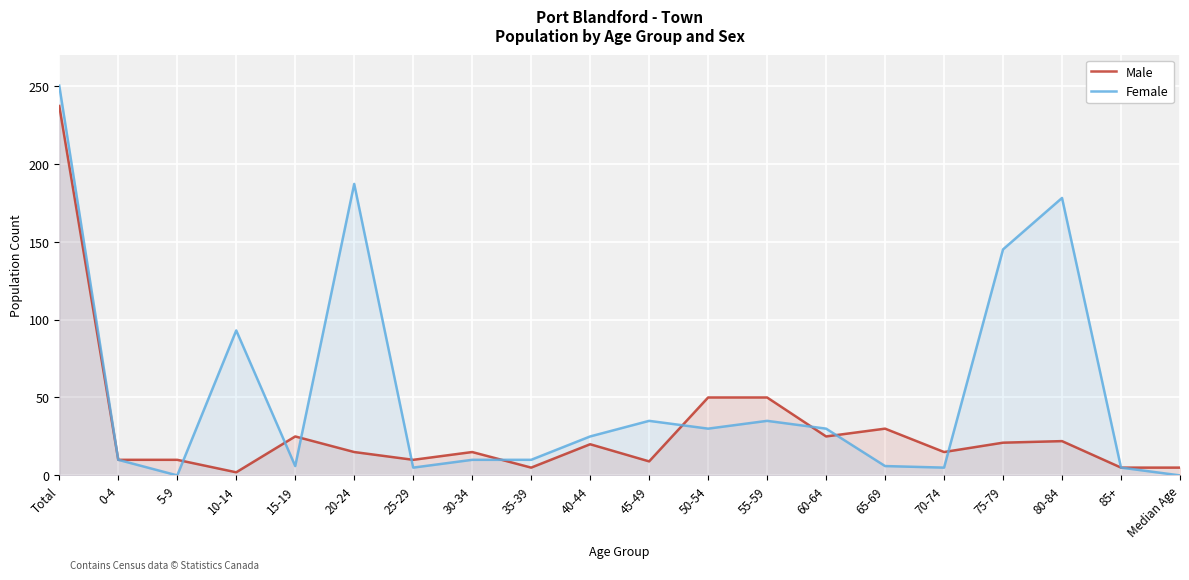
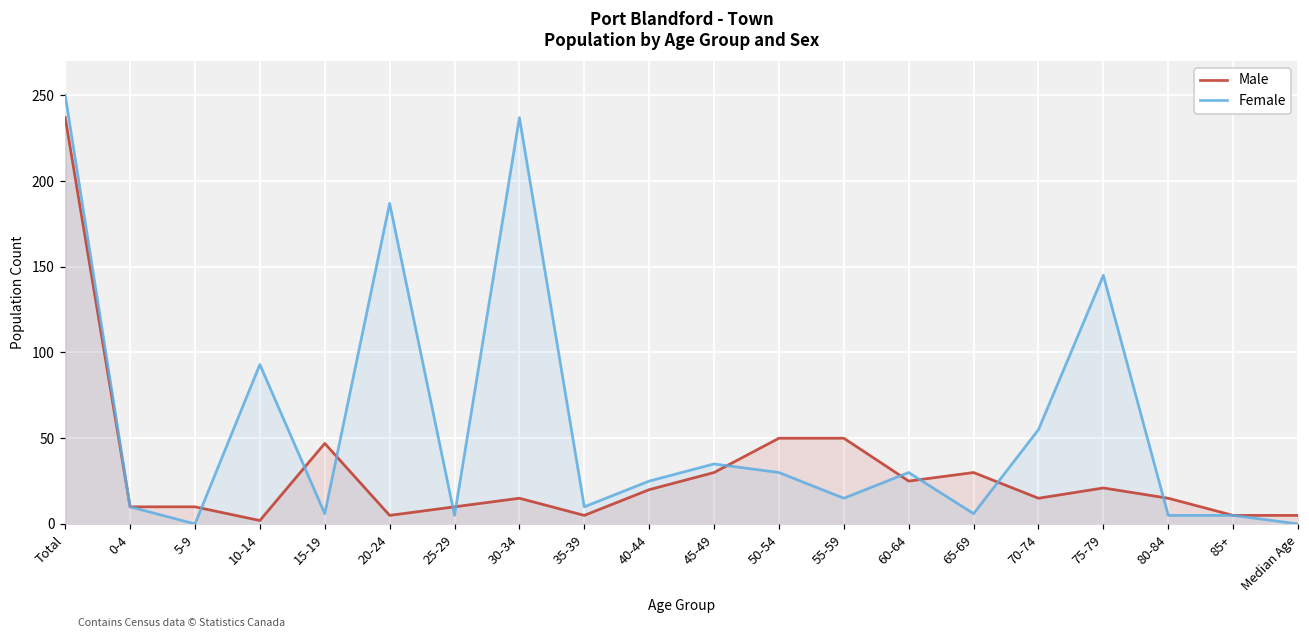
  {
    "Male": {
      "Total": 237,
      "5-9": 10,
      "10-14": 2,
-     "15-19": 25,
-     "20-24": 15,
+     "15-19": 47,
+     "20-24": 5,
      "25-29": 10,
      "30-34": 15,
      "35-39": 5,
      "40-44": 20,
-     "45-49": 9,
+     "45-49": 30,
      "50-54": 50,
      "55-59": 50,
      "60-64": 25,
      "65-69": 30,
      "70-74": 15,
      "75-79": 21,
-     "80-84": 22,
+     "80-84": 15,
      "Median Age": 5
    },
    "Female": {
      "Total": 250,
      "5-9": 0,
      "10-14": 93,
      "15-19": 6,
      "20-24": 187,
      "25-29": 5,
-     "30-34": 10,
+     "30-34": 237,
      "35-39": 10,
      "40-44": 25,
      "45-49": 35,
      "50-54": 30,
-     "55-59": 35,
+     "55-59": 15,
      "60-64": 30,
      "65-69": 6,
-     "70-74": 5,
+     "70-74": 55,
      "75-79": 145,
-     "80-84": 178,
+     "80-84": 5,
      "Median Age": 0
    }
  }
